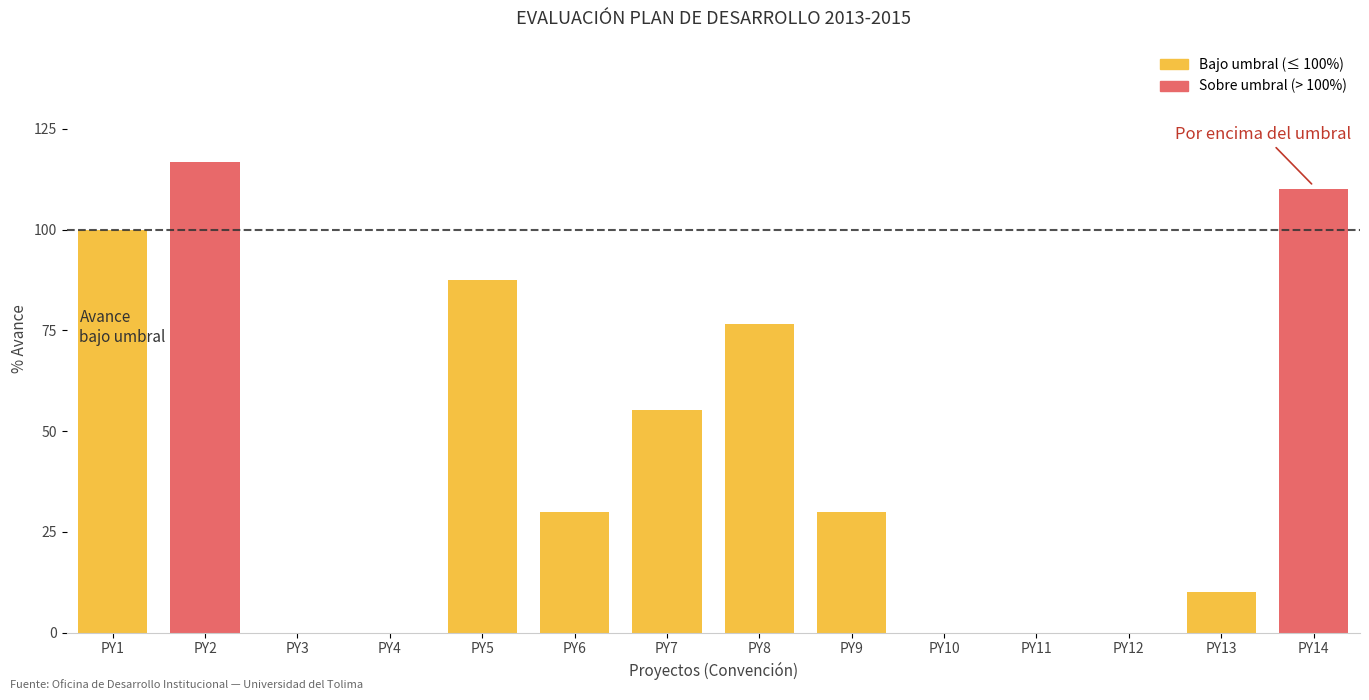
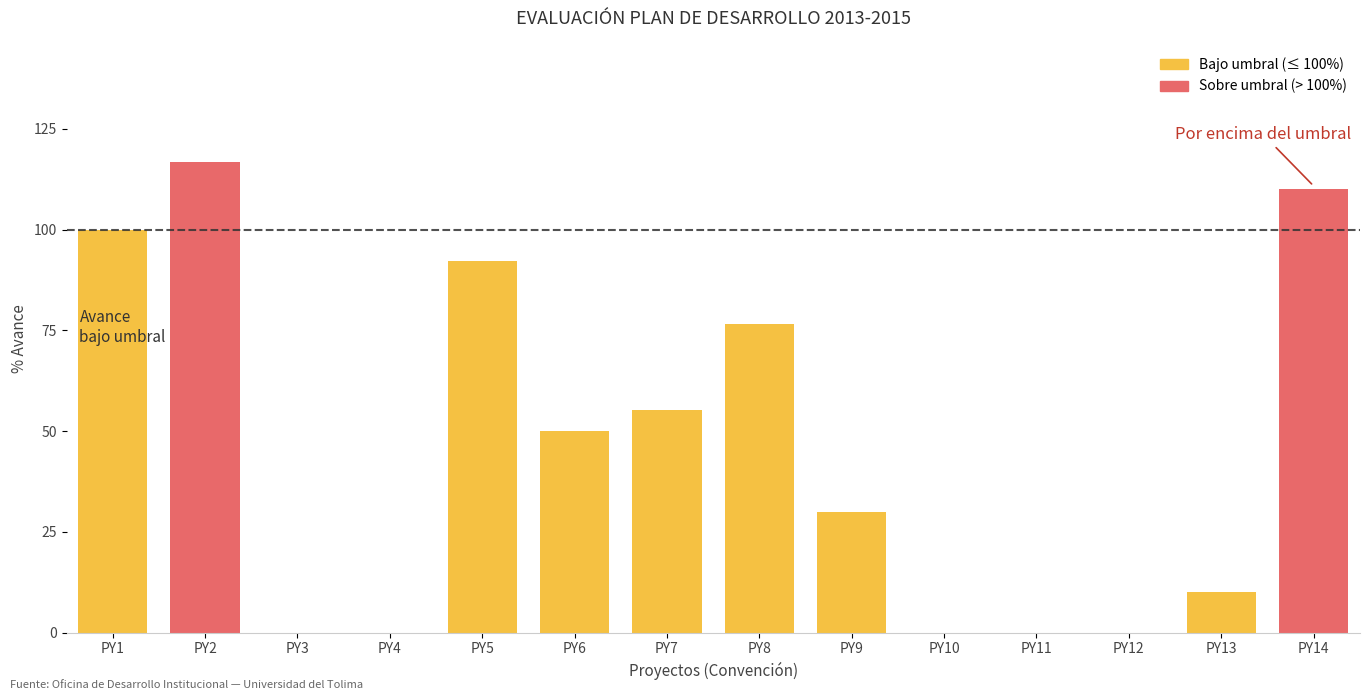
  {
    "PY1": 100,
    "PY2": 117,
    "PY3": 0,
    "PY4": 0,
-   "PY5": 87,
-   "PY6": 30,
+   "PY5": 92,
+   "PY6": 50,
    "PY7": 55,
    "PY8": 77,
    "PY9": 30,
    "PY10": 0,
    "PY11": 0,
    "PY12": 0,
    "PY13": 10,
    "PY14": 110
  }
